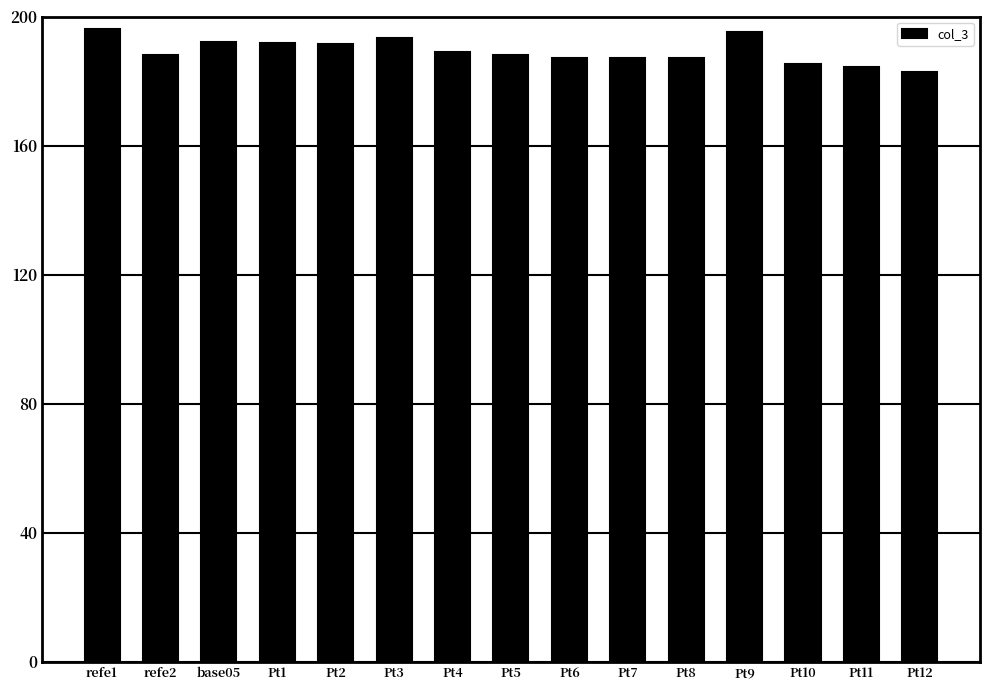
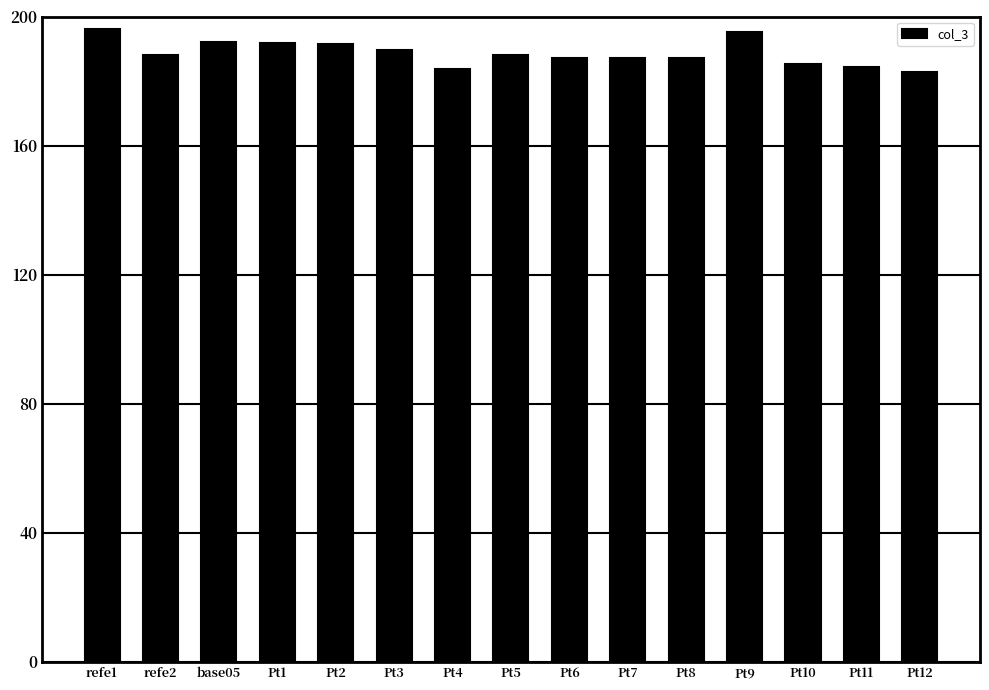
  {
    "refe1": 196,
    "refe2": 188,
    "base05": 192,
    "Pt1": 192,
    "Pt2": 191,
-   "Pt3": 193,
-   "Pt4": 189,
+   "Pt3": 190,
+   "Pt4": 184,
    "Pt5": 188,
    "Pt6": 187,
    "Pt7": 187,
    "Pt8": 187,
    "Pt9": 195,
    "Pt10": 185,
    "Pt11": 184,
    "Pt12": 183
  }
